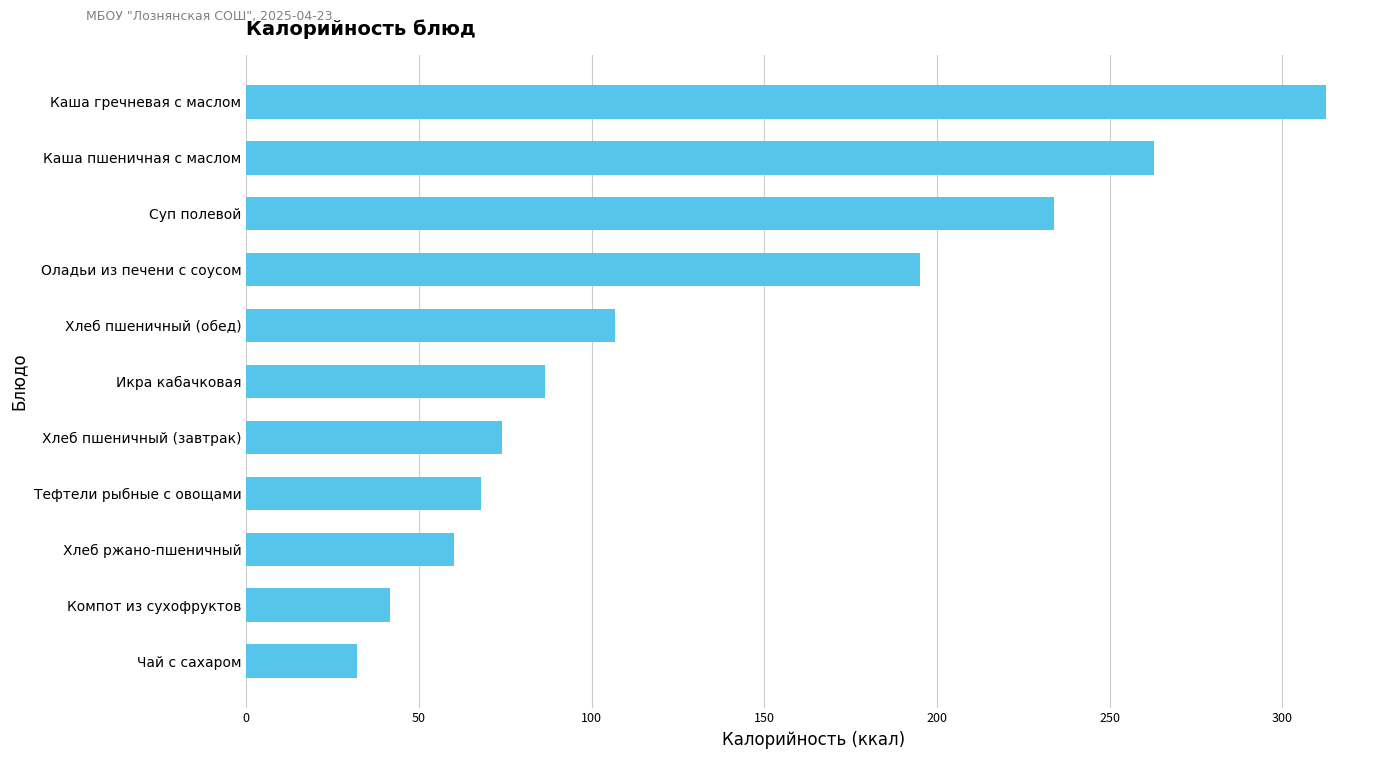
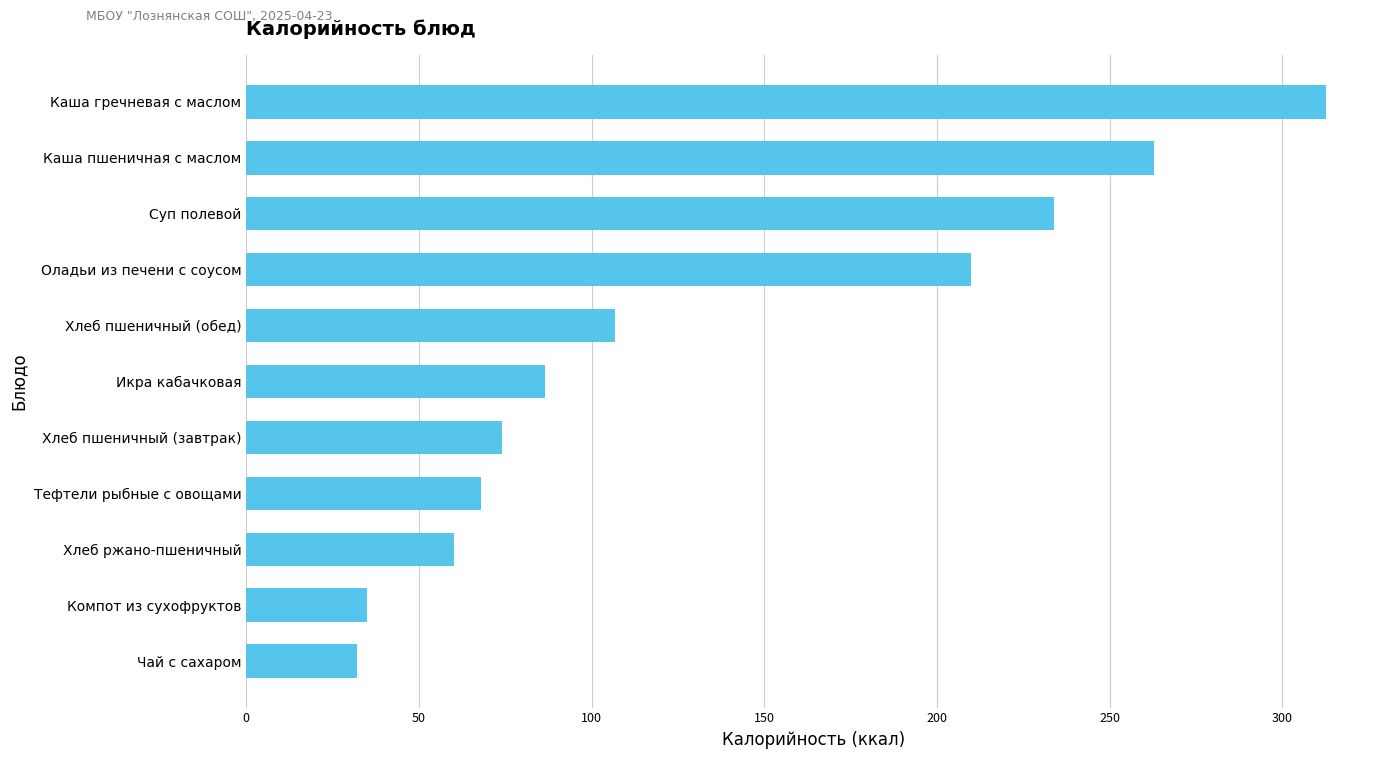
  {
    "Каша гречневая с маслом": 313,
    "Каша пшеничная с маслом": 263,
    "Суп полевой": 234,
-   "Оладьи из печени с соусом": 195,
+   "Оладьи из печени с соусом": 210,
    "Хлеб пшеничный (обед)": 107,
    "Икра кабачковая": 86,
    "Хлеб пшеничный (завтрак)": 74,
    "Тефтели рыбные с овощами": 68,
    "Хлеб ржано-пшеничный": 60,
-   "Компот из сухофруктов": 42,
+   "Компот из сухофруктов": 35,
    "Чай с сахаром": 32
  }
